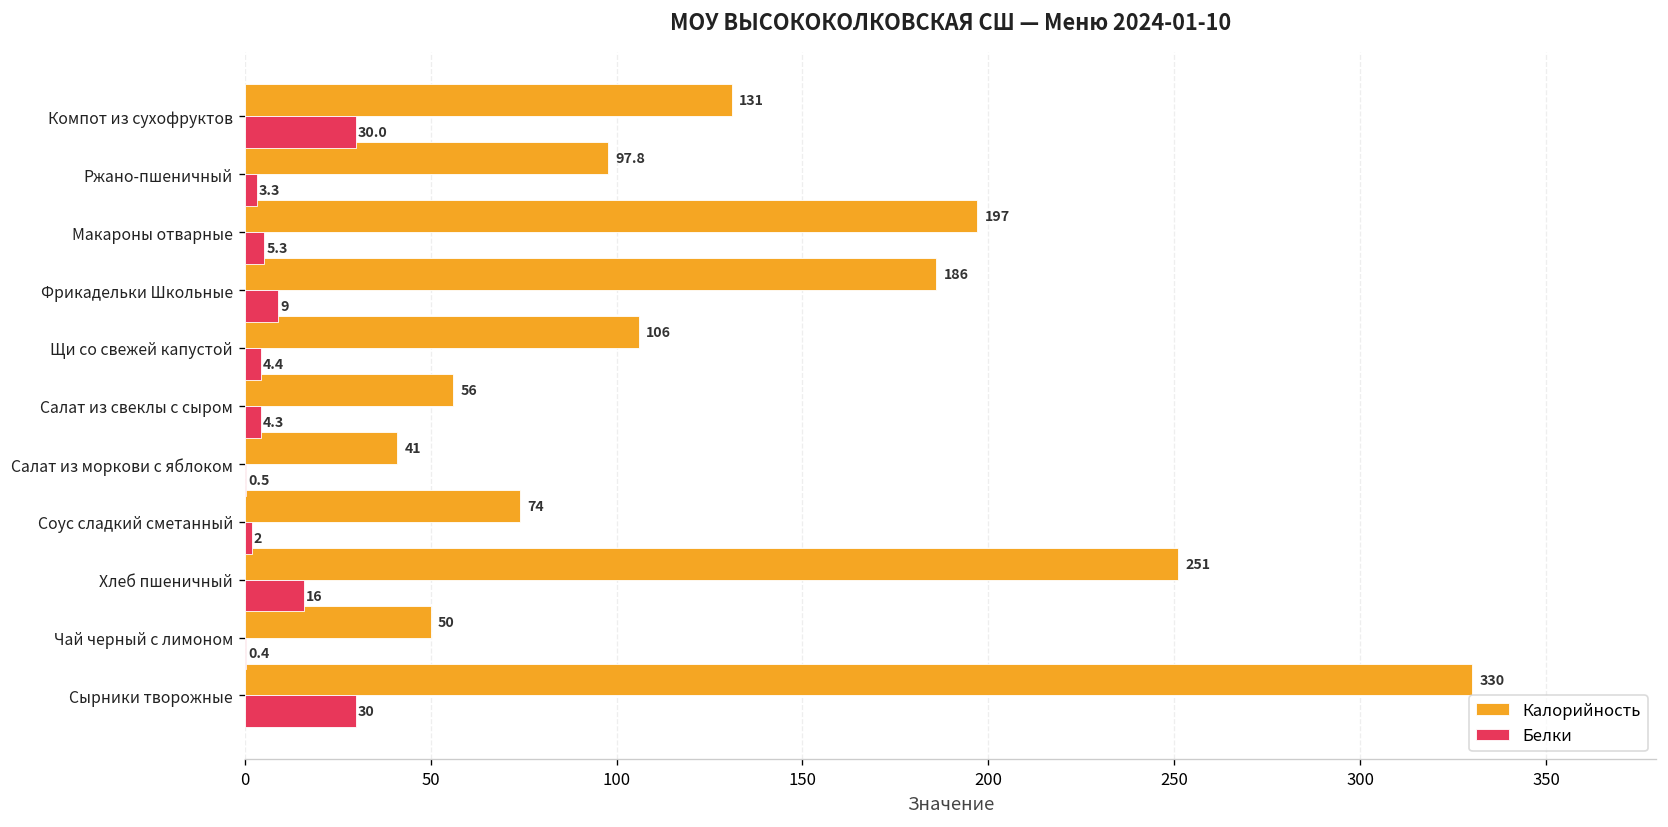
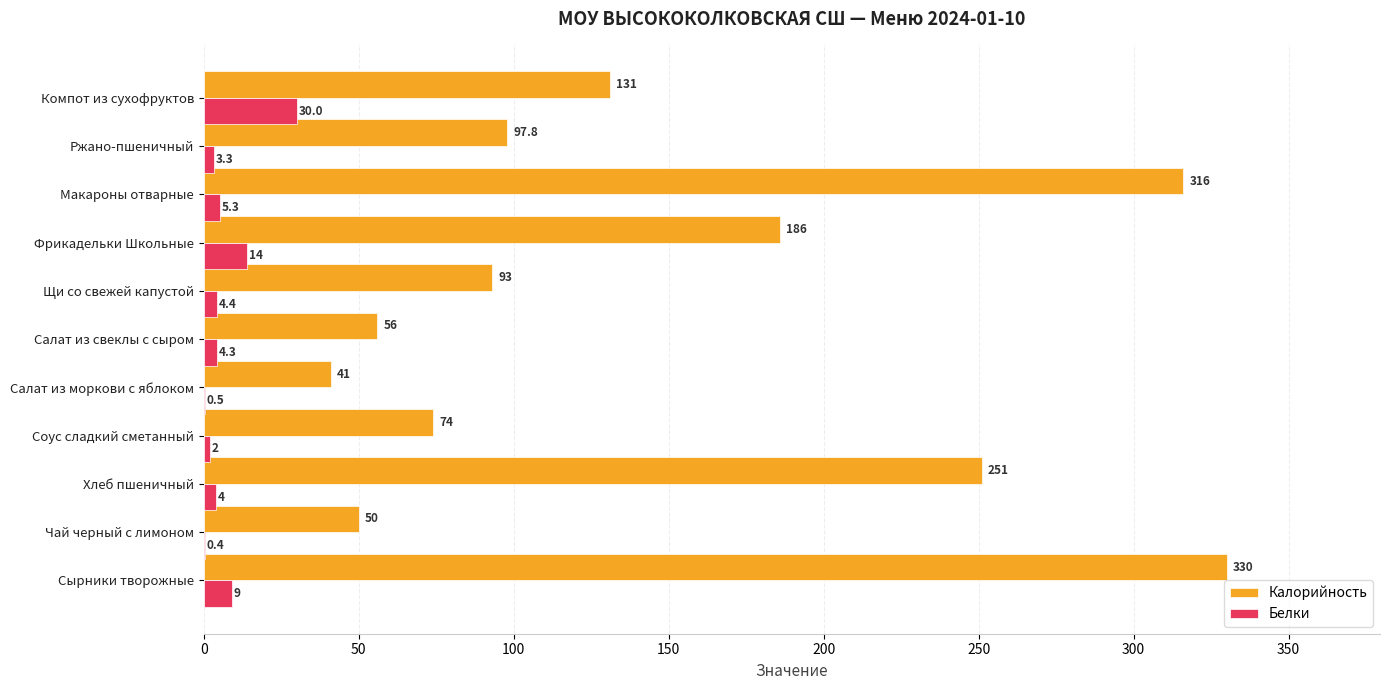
  {
    "Калорийность": {
      "Компот из сухофруктов": 131,
      "Ржано-пшеничный": 97.8,
-     "Макароны отварные": 197,
+     "Макароны отварные": 316,
      "Фрикадельки Школьные": 186,
-     "Щи со свежей капустой": 106,
+     "Щи со свежей капустой": 93,
      "Салат из свеклы с сыром": 56,
      "Салат из моркови с яблоком": 41,
      "Соус сладкий сметанный": 74,
      "Хлеб пшеничный": 251,
      "Чай черный с лимоном": 50,
      "Сырники творожные": 330
    },
    "Белки": {
      "Компот из сухофруктов": 30.0,
      "Ржано-пшеничный": 3.3,
      "Макароны отварные": 5.3,
-     "Фрикадельки Школьные": 9,
+     "Фрикадельки Школьные": 14,
      "Щи со свежей капустой": 4.4,
      "Салат из свеклы с сыром": 4.3,
      "Салат из моркови с яблоком": 0.5,
      "Соус сладкий сметанный": 2,
-     "Хлеб пшеничный": 16,
+     "Хлеб пшеничный": 4,
      "Чай черный с лимоном": 0.4,
-     "Сырники творожные": 30
+     "Сырники творожные": 9
    }
  }
